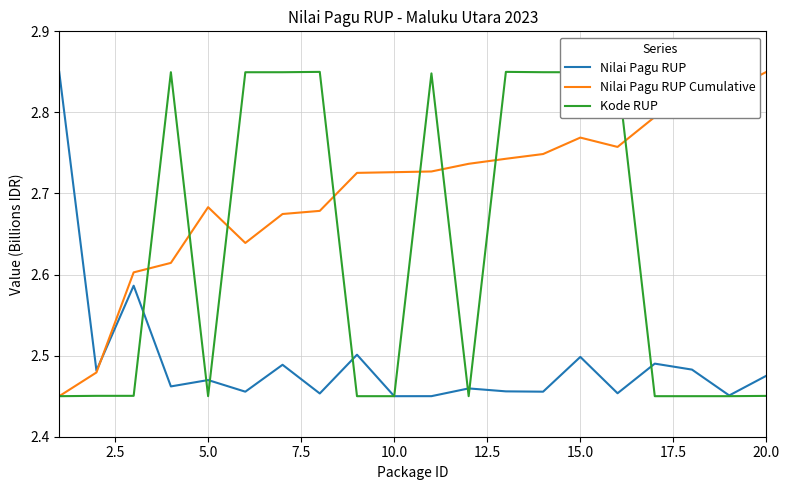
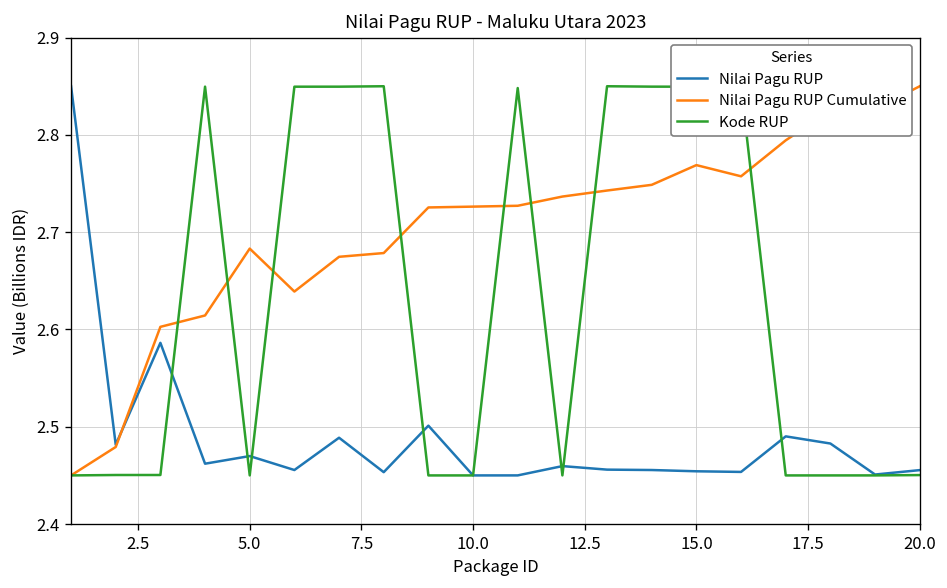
  {
    "Nilai Pagu RUP": {
      "5.0": 2.47,
-     "15.0": 2.50,
-     "20.0": 2.48
+     "15.0": 2.45,
+     "20.0": 2.46
    },
    "Nilai Pagu RUP Cumulative": {
      "5.0": 2.68,
      "10.0": 2.73,
      "15.0": 2.77,
      "20.0": 2.85
    },
    "Kode RUP": {
      "5.0": 2.45,
      "20.0": 2.45
    }
  }
